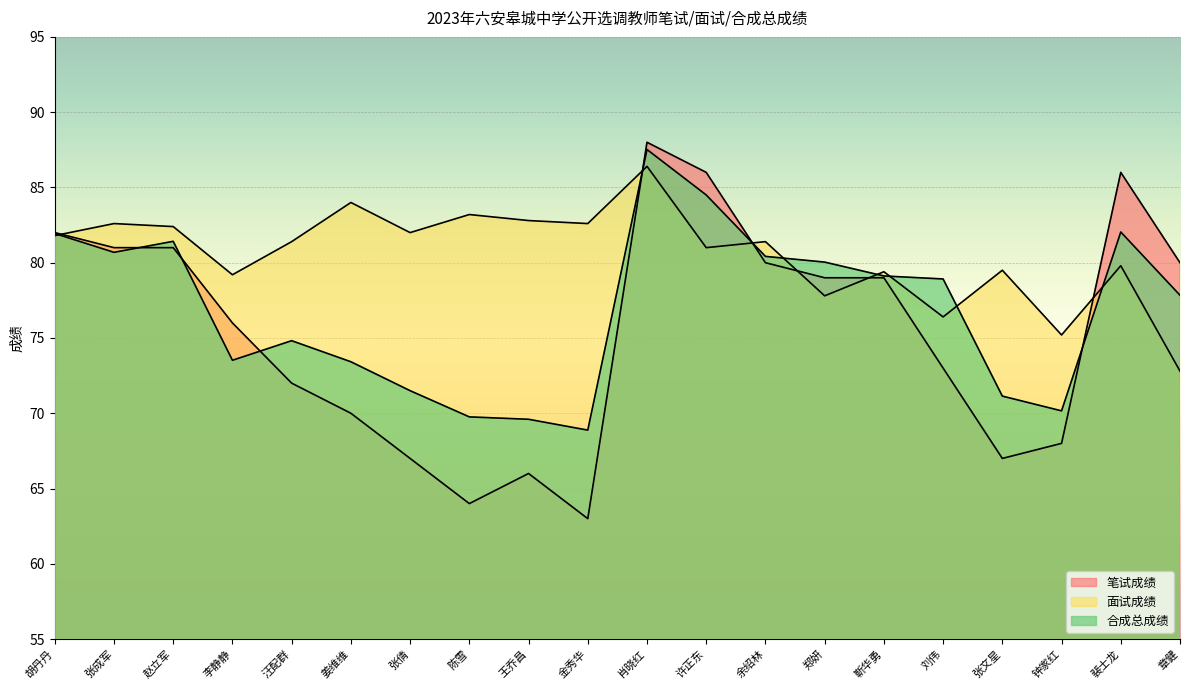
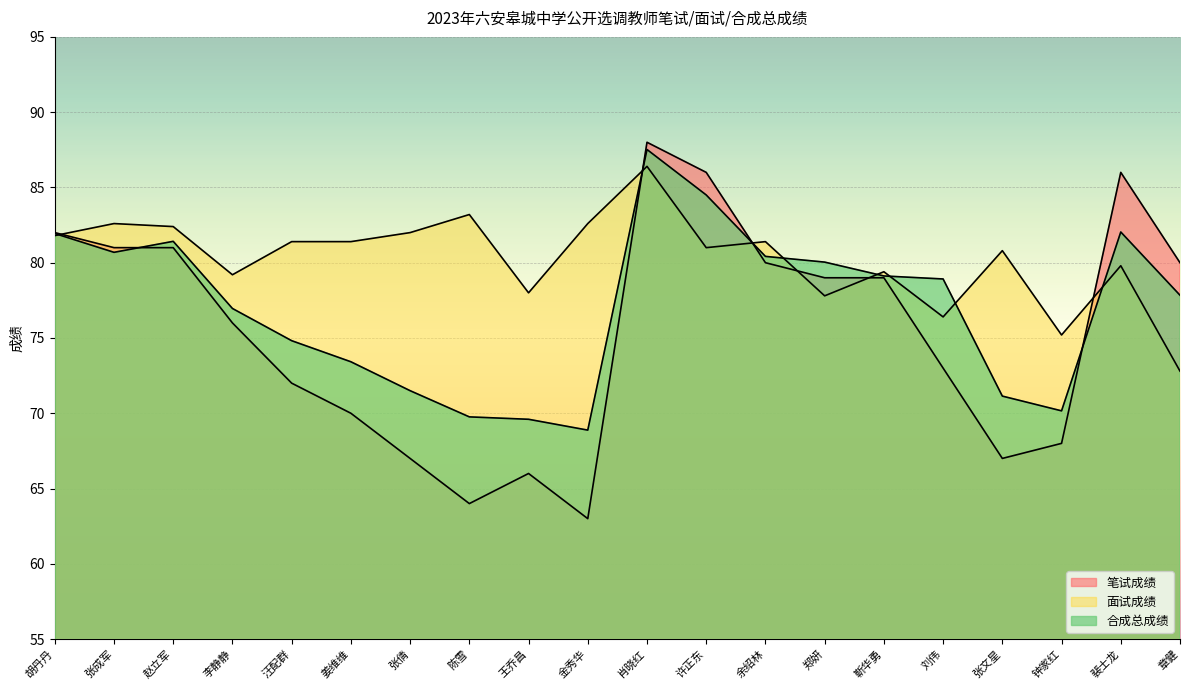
  {
    "笔试成绩": {
      "张成军": 81.0,
      "赵立军": 81.0,
      "李静静": 76.0,
      "汪配群": 72.0,
      "姜维维": 70.0,
      "张倩": 67.0,
      "陈雪": 64.0,
      "王乔昌": 66.0,
      "金秀华": 63.0,
      "肖晓红": 88.0,
      "许正东": 86.0,
      "余绍林": 80.0,
      "郑妍": 79.0,
      "刘伟": 73.0,
      "张文星": 67.0,
      "钟家红": 68.0,
      "裴士龙": 86.0,
      "章健": 80.0
    },
    "面试成绩": {
      "张成军": 82.6,
      "赵立军": 82.4,
      "李静静": 79.2,
      "汪配群": 81.4,
-     "姜维维": 84.0,
+     "姜维维": 81.4,
      "张倩": 82.0,
      "陈雪": 83.2,
-     "王乔昌": 82.8,
+     "王乔昌": 78.0,
      "金秀华": 82.6,
      "肖晓红": 86.4,
      "许正东": 81.0,
      "余绍林": 81.4,
      "郑妍": 77.8,
      "靳华勇": 79.4,
      "刘伟": 76.4,
-     "张文星": 79.5,
+     "张文星": 80.8,
      "钟家红": 75.2,
      "裴士龙": 79.8,
      "章健": 72.8
    },
    "合成总成绩": {
      "张成军": 80.7,
      "赵立军": 81.4,
-     "李静静": 73.5,
+     "李静静": 77.0,
      "汪配群": 74.8,
      "姜维维": 73.4,
      "张倩": 71.5,
      "陈雪": 69.8,
      "王乔昌": 69.6,
      "金秀华": 68.9,
      "肖晓红": 87.5,
      "许正东": 84.5,
      "余绍林": 80.4,
      "郑妍": 80.0,
      "刘伟": 78.9,
      "张文星": 71.1,
      "钟家红": 70.2,
      "裴士龙": 82.0,
      "章健": 77.8
    }
  }
